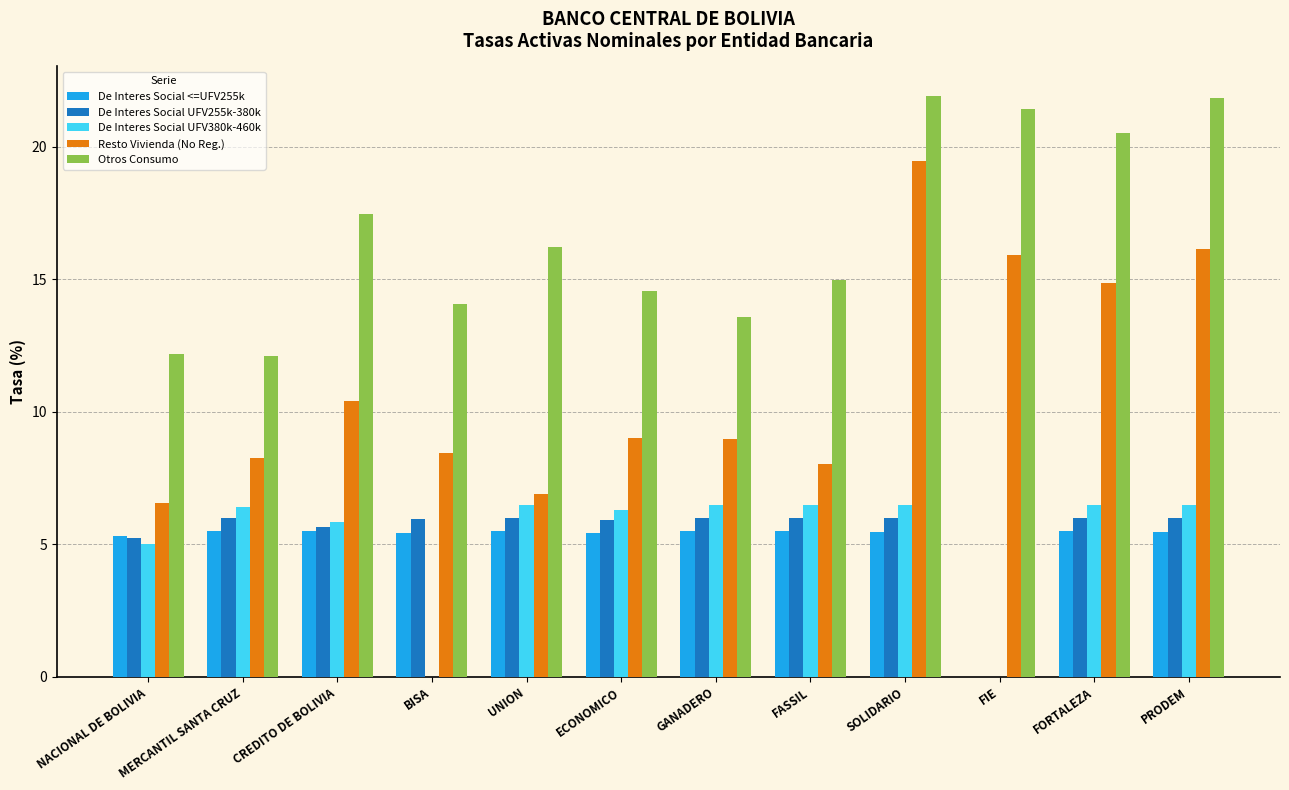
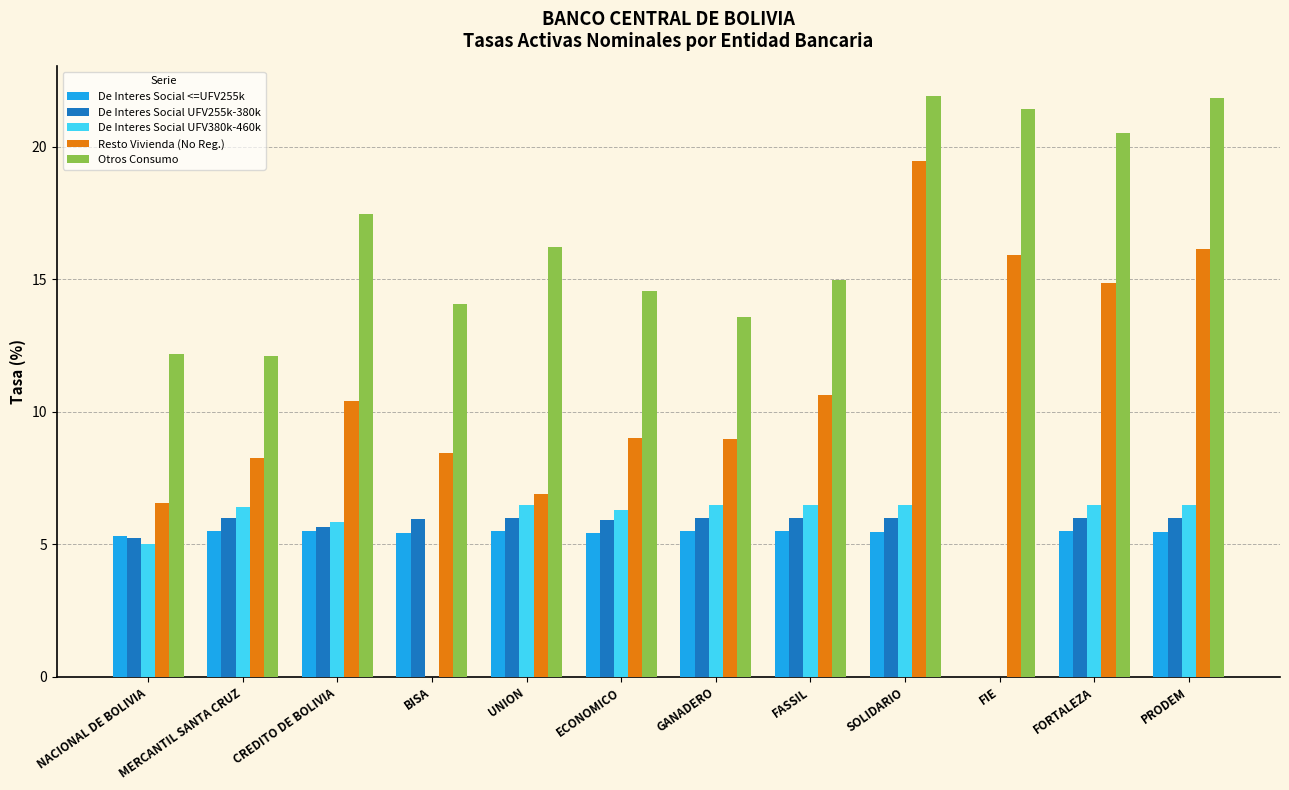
  {
    "De Interes Social UFV255k-380k": {
      "NACIONAL DE BOLIVIA": 5.2,
      "MERCANTIL SANTA CRUZ": 6.0,
      "CREDITO DE BOLIVIA": 5.7,
      "BISA": 6.0,
      "UNION": 6.0,
      "ECONOMICO": 5.9,
      "GANADERO": 6.0,
      "FASSIL": 6.0,
      "SOLIDARIO": 6.0,
      "FIE": 0.0,
      "FORTALEZA": 6.0,
      "PRODEM": 6.0
    },
    "Resto Vivienda (No Reg.)": {
      "NACIONAL DE BOLIVIA": 6.6,
      "MERCANTIL SANTA CRUZ": 8.3,
      "CREDITO DE BOLIVIA": 10.4,
      "BISA": 8.5,
      "UNION": 6.9,
      "ECONOMICO": 9.0,
      "GANADERO": 9.0,
-     "FASSIL": 8.0,
+     "FASSIL": 10.6,
      "SOLIDARIO": 19.5,
      "FIE": 15.9,
      "FORTALEZA": 14.9,
      "PRODEM": 16.1
    },
    "Otros Consumo": {
      "NACIONAL DE BOLIVIA": 12.2,
      "MERCANTIL SANTA CRUZ": 12.1,
      "CREDITO DE BOLIVIA": 17.5,
      "BISA": 14.1,
      "UNION": 16.2,
      "ECONOMICO": 14.6,
      "GANADERO": 13.6,
      "FASSIL": 15.0,
      "SOLIDARIO": 21.9,
      "FIE": 21.4,
      "FORTALEZA": 20.5,
      "PRODEM": 21.9
    }
  }
